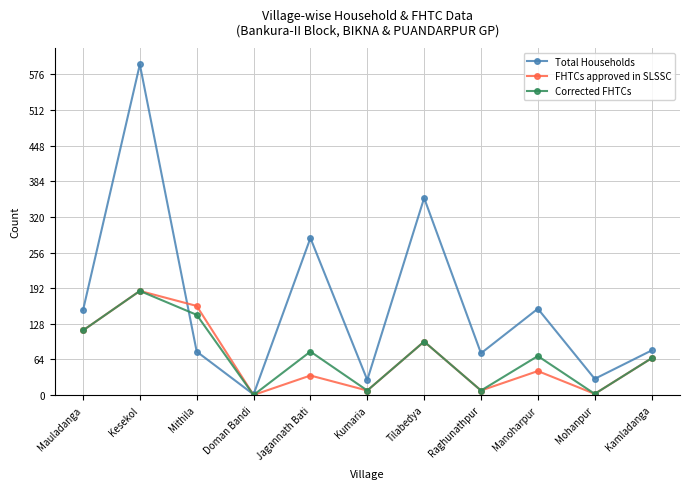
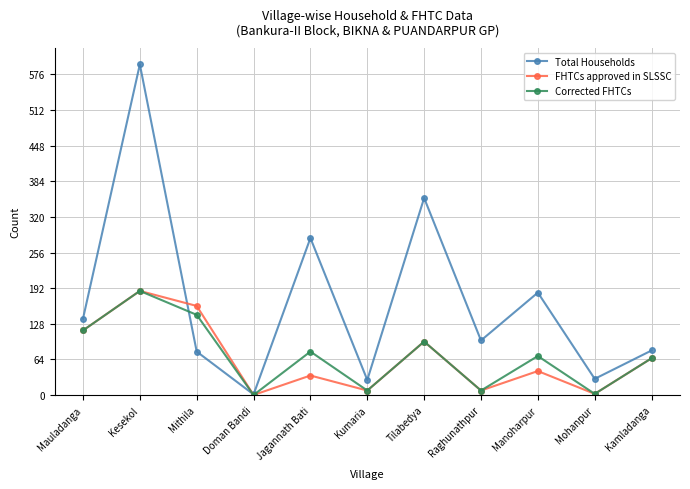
  {
    "Total Households": {
-     "Mauladanga": 150,
+     "Mauladanga": 140,
      "Kesekol": 590,
      "Mithila": 80,
      "Jagannath Bati": 280,
      "Kumaria": 30,
      "Tilabedya": 350,
-     "Raghunathpur": 80,
-     "Manoharpur": 160,
+     "Raghunathpur": 100,
+     "Manoharpur": 180,
      "Mohanpur": 30,
      "Kamladanga": 80
    },
    "FHTCs approved in SLSSC": {
      "Mithila": 160,
      "Jagannath Bati": 40,
      "Manoharpur": 40
    },
    "Corrected FHTCs": {
      "Mithila": 140,
      "Jagannath Bati": 80,
      "Manoharpur": 70
    }
  }
